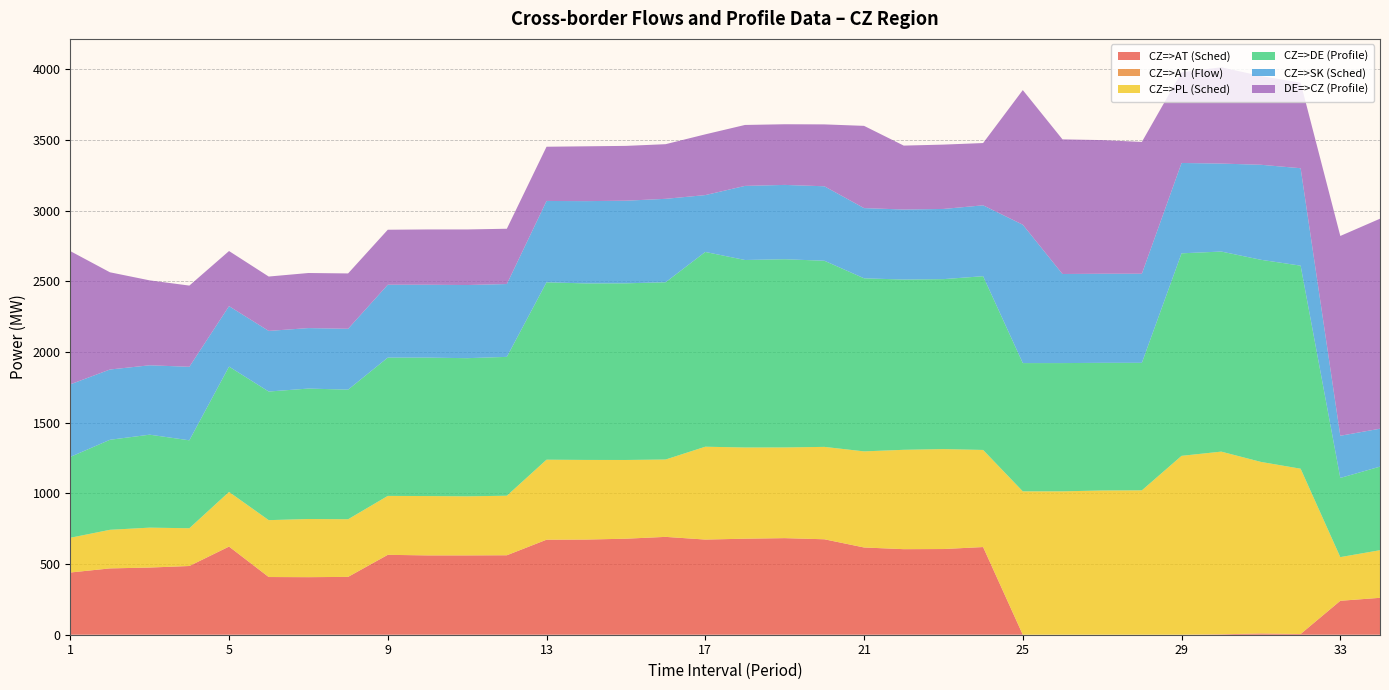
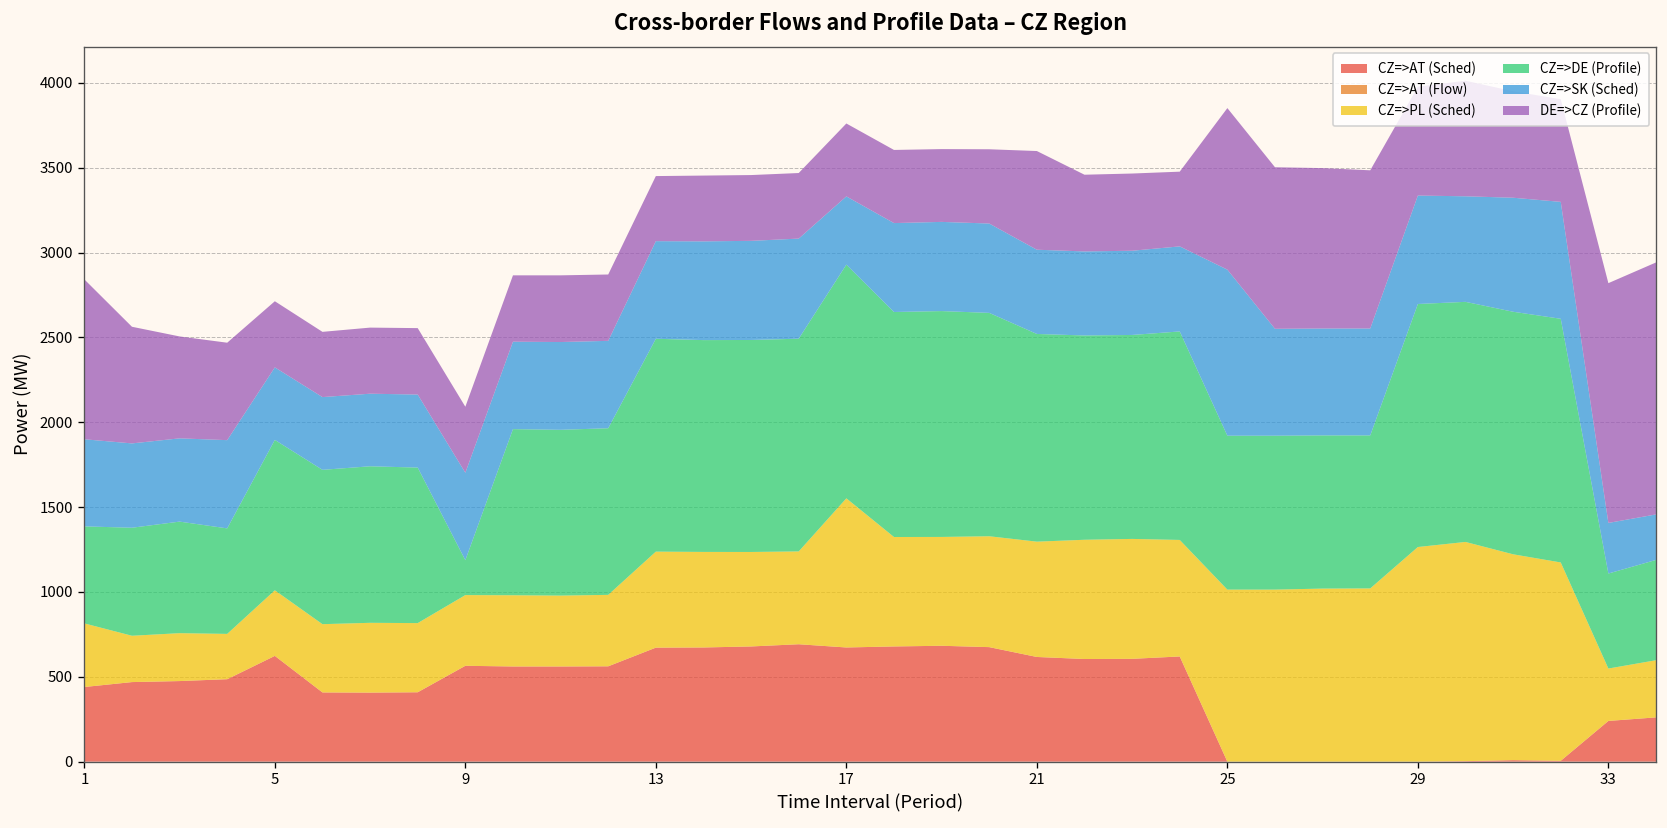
  {
    "CZ=>AT (Flow)": {
      "1": 440,
      "5": 620,
      "9": 570,
      "13": 670,
      "17": 670,
      "21": 620,
      "25": 0,
      "29": 0,
      "33": 240
    },
    "CZ=>PL (Sched)": {
-     "1": 250,
+     "1": 370,
      "5": 390,
      "9": 420,
      "13": 570,
-     "17": 660,
+     "17": 880,
      "21": 680,
      "25": 1010,
      "29": 1270,
      "33": 310
    },
    "CZ=>DE (Profile)": {
      "1": 570,
      "5": 890,
-     "9": 980,
+     "9": 210,
      "13": 1250,
      "17": 1380,
      "21": 1220,
      "25": 910,
      "29": 1430,
      "33": 560
    },
    "CZ=>SK (Sched)": {
      "1": 510,
      "5": 430,
      "9": 520,
      "13": 580,
      "17": 400,
      "21": 500,
      "25": 980,
      "29": 640,
      "33": 300
    },
    "DE=>CZ (Profile)": {
      "1": 940,
      "5": 390,
      "9": 390,
      "13": 380,
      "17": 430,
      "21": 580,
      "25": 950,
      "33": 1410
    }
  }
